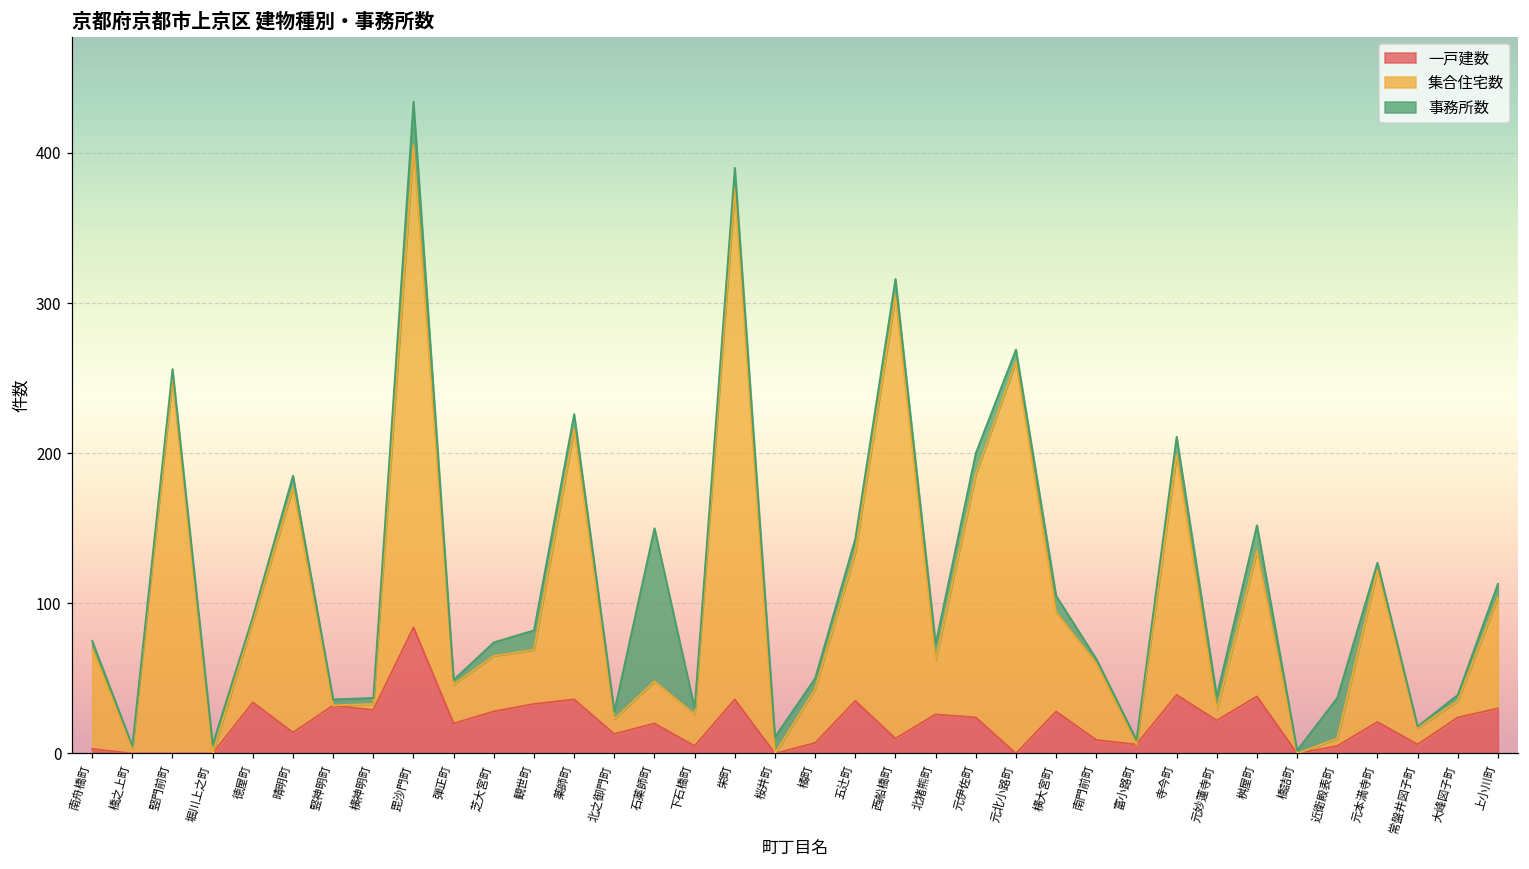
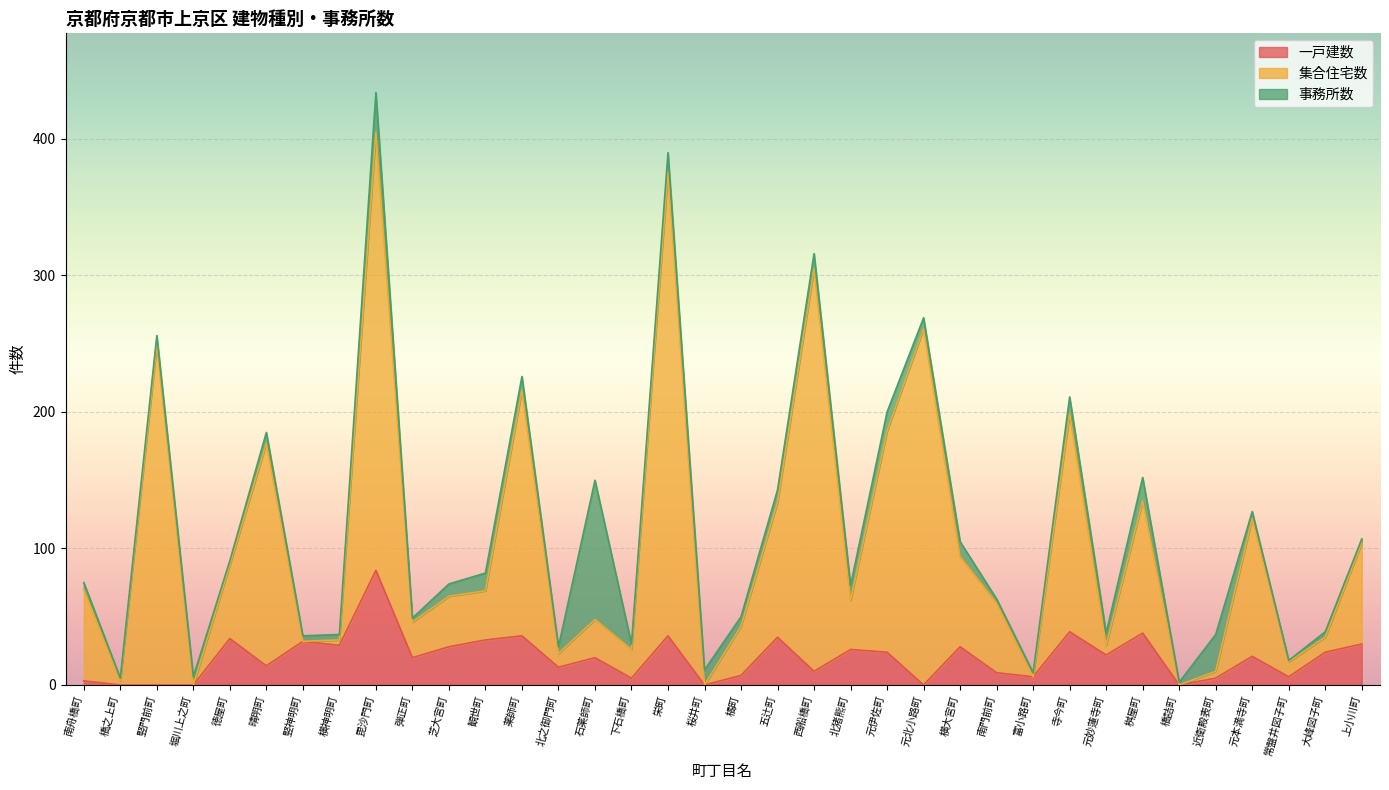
  {
    "一戸建数": {
      "南舟橋町": 3,
      "橋之上町": 0,
      "竪門前町": 0,
      "徳屋町": 34,
      "晴明町": 14,
      "横神明町": 29,
      "毘沙門町": 84,
      "弾正町": 20,
      "芝大宮町": 28,
      "観世町": 33,
      "薬師町": 36,
      "北之御門町": 13,
      "石薬師町": 20,
      "下石橋町": 5,
      "栄町": 36,
      "橘町": 7,
      "五辻町": 35,
      "西船橋町": 10,
      "北猪熊町": 26,
      "元伊佐町": 24,
      "元北小路町": 0,
      "横大宮町": 28,
      "南門前町": 9,
      "寺今町": 39,
      "元妙蓮寺町": 22,
      "桝屋町": 38,
      "近衛殿表町": 5,
      "元本満寺町": 21,
      "常盤井図子町": 6,
      "大峰図子町": 24,
      "上小川町": 30
    },
    "集合住宅数": {
      "南舟橋町": 67,
      "橋之上町": 3,
      "竪門前町": 249,
      "徳屋町": 54,
      "晴明町": 163,
      "横神明町": 4,
      "毘沙門町": 321,
      "弾正町": 26,
      "芝大宮町": 37,
      "観世町": 36,
      "薬師町": 180,
      "北之御門町": 10,
      "石薬師町": 28,
      "下石橋町": 21,
      "栄町": 340,
      "橘町": 36,
      "五辻町": 99,
      "西船橋町": 295,
      "北猪熊町": 36,
      "元伊佐町": 162,
      "元北小路町": 261,
      "横大宮町": 66,
      "南門前町": 51,
      "寺今町": 160,
      "元妙蓮寺町": 7,
      "桝屋町": 97,
      "近衛殿表町": 5,
      "元本満寺町": 101,
      "大峰図子町": 11,
      "上小川町": 74
    },
    "事務所数": {
      "南舟橋町": 5,
      "橋之上町": 2,
      "竪門前町": 7,
      "堀川上之町": 6,
      "徳屋町": 3,
      "晴明町": 8,
      "竪神明町": 4,
      "横神明町": 4,
      "毘沙門町": 29,
      "弾正町": 3,
      "芝大宮町": 9,
      "観世町": 13,
      "薬師町": 10,
      "北之御門町": 5,
      "石薬師町": 102,
      "下石橋町": 4,
      "栄町": 14,
      "桜井町": 11,
      "橘町": 7,
      "五辻町": 9,
      "西船橋町": 11,
      "北猪熊町": 11,
      "元伊佐町": 14,
      "元北小路町": 8,
      "横大宮町": 11,
      "南門前町": 3,
      "富小路町": 3,
      "寺今町": 12,
      "元妙蓮寺町": 9,
      "桝屋町": 17,
      "橋詰町": 2,
      "近衛殿表町": 27,
      "元本満寺町": 5,
      "大峰図子町": 4,
-     "上小川町": 9
+     "上小川町": 3
    }
  }
